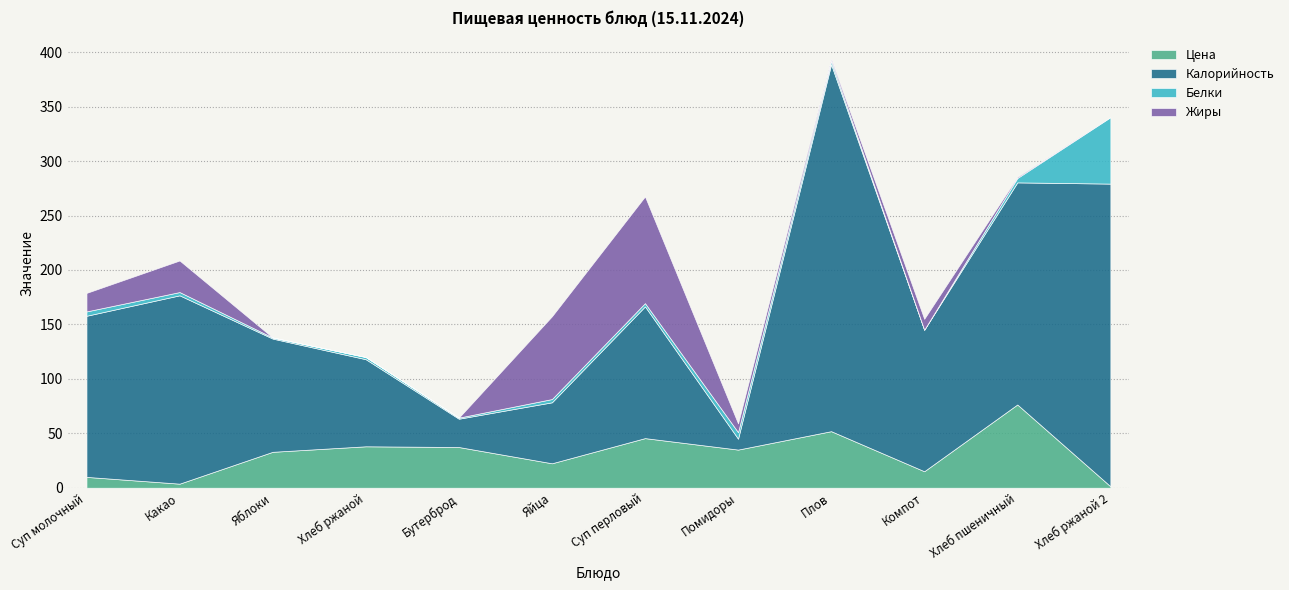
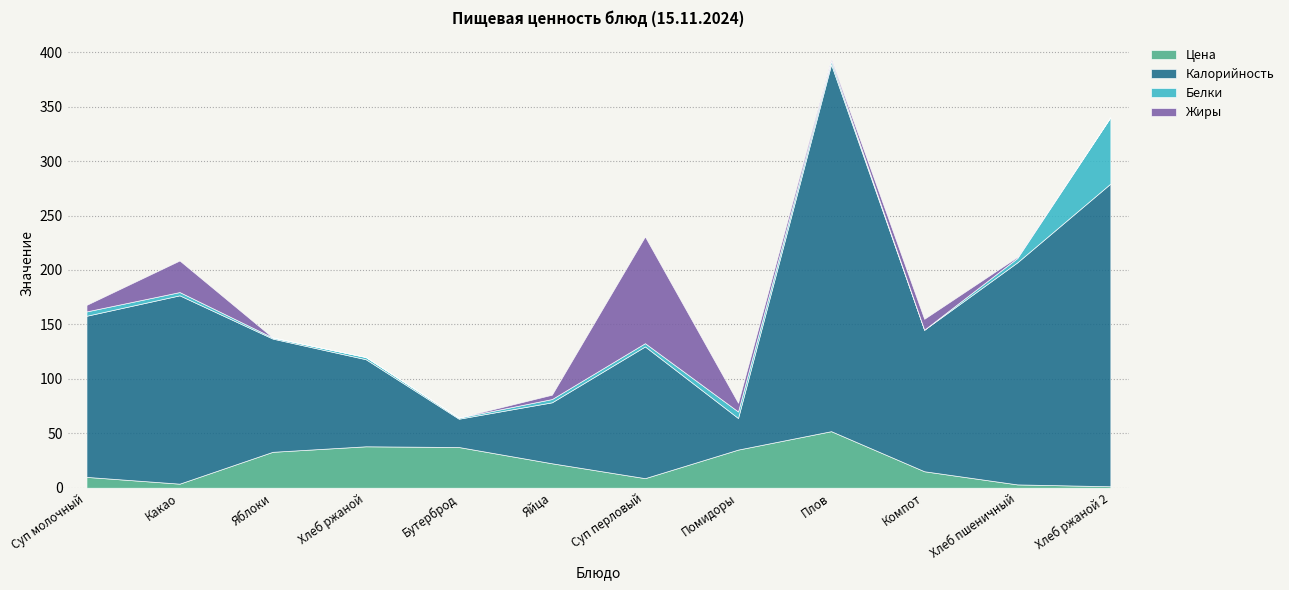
  {
    "Цена": {
      "Суп молочный": 10,
      "Какао": 4,
      "Яблоки": 33,
      "Хлеб ржаной": 38,
      "Бутерброд": 37,
      "Яйца": 22,
-     "Суп перловый": 46,
+     "Суп перловый": 9,
      "Помидоры": 35,
      "Плов": 52,
      "Компот": 15,
-     "Хлеб пшеничный": 76
+     "Хлеб пшеничный": 3
    },
    "Калорийность": {
      "Суп молочный": 148,
      "Какао": 173,
      "Яйца": 56,
      "Суп перловый": 121,
-     "Помидоры": 10,
+     "Помидоры": 29,
      "Плов": 337,
      "Хлеб пшеничный": 204,
      "Хлеб ржаной 2": 278
    },
    "Белки": {
      "Суп молочный": 4,
      "Какао": 3,
      "Яйца": 3,
      "Суп перловый": 3,
      "Помидоры": 6
    },
    "Жиры": {
-     "Суп молочный": 17,
+     "Суп молочный": 6,
      "Какао": 29,
-     "Яйца": 76,
+     "Яйца": 4,
      "Суп перловый": 98,
      "Помидоры": 8,
      "Компот": 10
    }
  }
